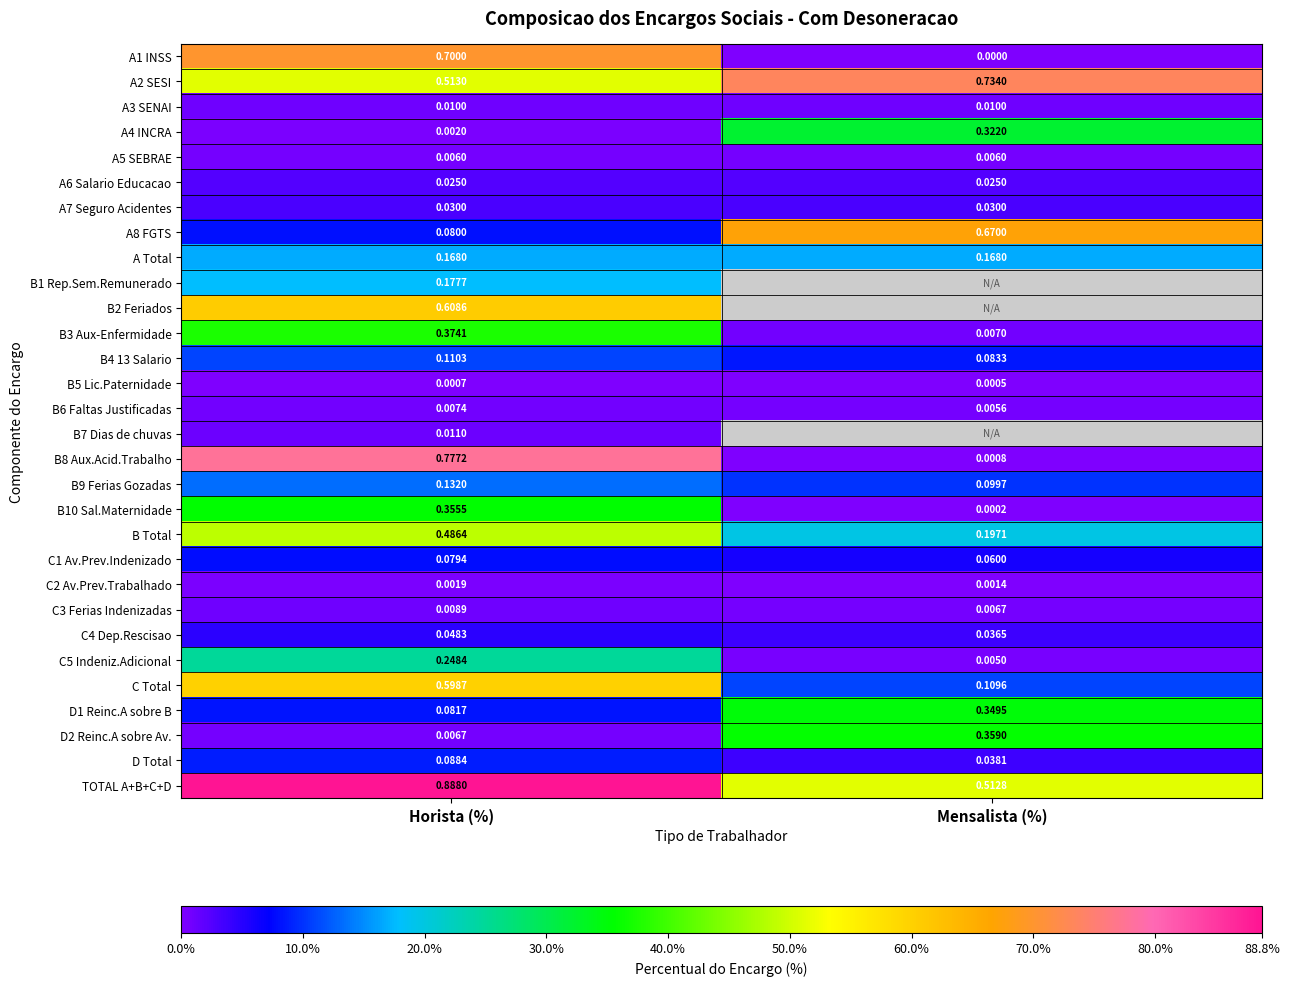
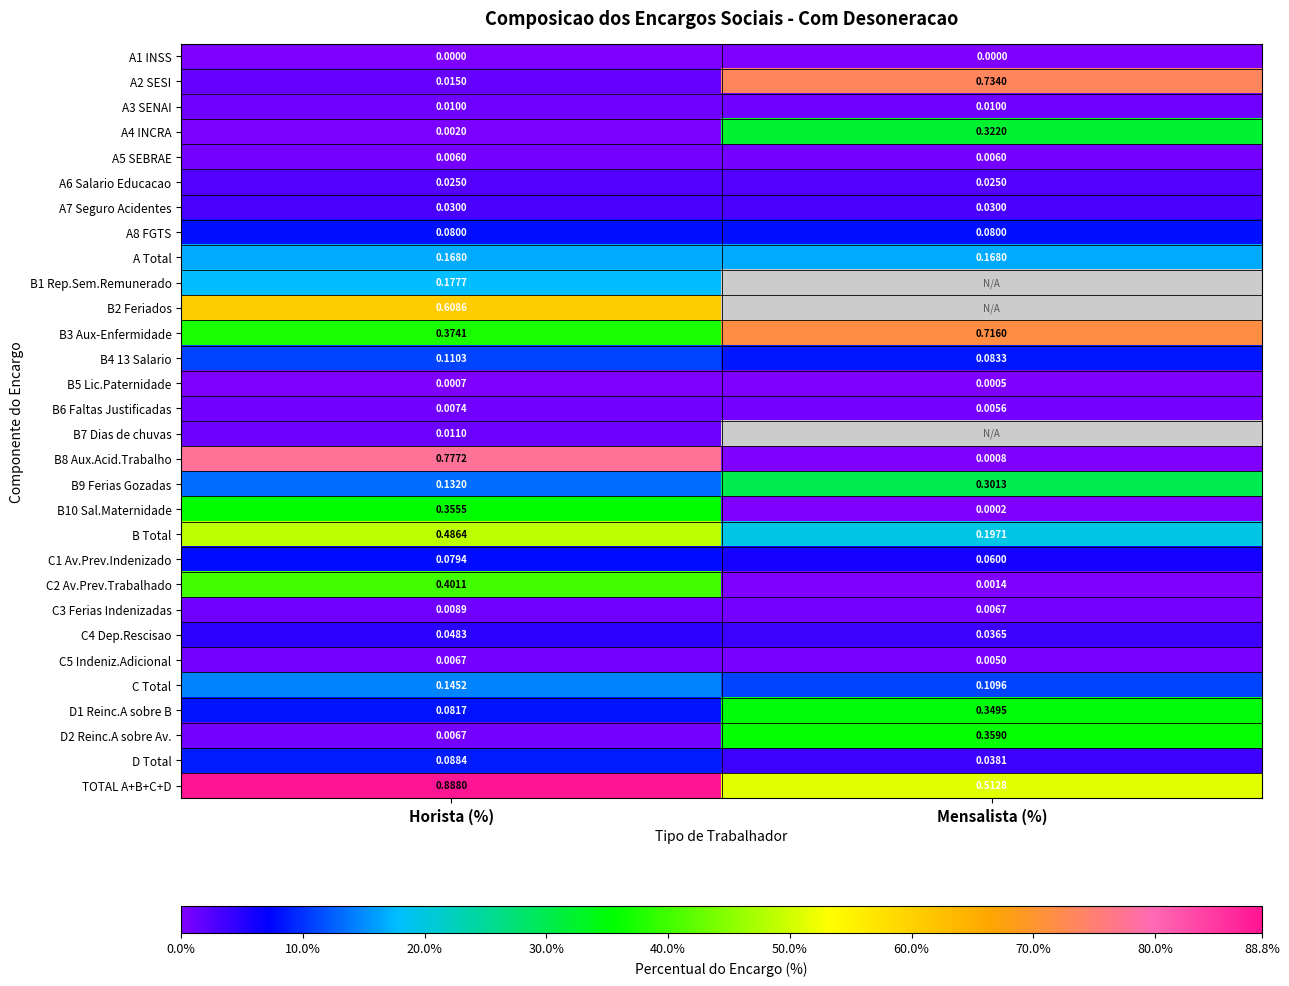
  {
    "A1 INSS": {
-     "Horista (%)": 0.7000,
+     "Horista (%)": 0.0000,
      "Mensalista (%)": 0.0000
    },
    "A2 SESI": {
-     "Horista (%)": 0.5130,
+     "Horista (%)": 0.0150,
      "Mensalista (%)": 0.7340
    },
    "A3 SENAI": {
      "Horista (%)": 0.0100,
      "Mensalista (%)": 0.0100
    },
    "A4 INCRA": {
      "Horista (%)": 0.0020,
      "Mensalista (%)": 0.3220
    },
    "A5 SEBRAE": {
      "Horista (%)": 0.0060,
      "Mensalista (%)": 0.0060
    },
    "A6 Salario Educacao": {
      "Horista (%)": 0.0250,
      "Mensalista (%)": 0.0250
    },
    "A7 Seguro Acidentes": {
      "Horista (%)": 0.0300,
      "Mensalista (%)": 0.0300
    },
    "A8 FGTS": {
      "Horista (%)": 0.0800,
-     "Mensalista (%)": 0.6700
+     "Mensalista (%)": 0.0800
    },
    "A Total": {
      "Horista (%)": 0.1680,
      "Mensalista (%)": 0.1680
    },
    "B1 Rep.Sem.Remunerado": {
      "Horista (%)": 0.1777
    },
    "B2 Feriados": {
      "Horista (%)": 0.6086
    },
    "B3 Aux-Enfermidade": {
      "Horista (%)": 0.3741,
-     "Mensalista (%)": 0.0070
+     "Mensalista (%)": 0.7160
    },
    "B4 13 Salario": {
      "Horista (%)": 0.1103,
      "Mensalista (%)": 0.0833
    },
    "B5 Lic.Paternidade": {
      "Horista (%)": 0.0007,
      "Mensalista (%)": 0.0005
    },
    "B6 Faltas Justificadas": {
      "Horista (%)": 0.0074,
      "Mensalista (%)": 0.0056
    },
    "B7 Dias de chuvas": {
      "Horista (%)": 0.0110
    },
    "B8 Aux.Acid.Trabalho": {
      "Horista (%)": 0.7772,
      "Mensalista (%)": 0.0008
    },
    "B9 Ferias Gozadas": {
      "Horista (%)": 0.1320,
-     "Mensalista (%)": 0.0997
+     "Mensalista (%)": 0.3013
    },
    "B10 Sal.Maternidade": {
      "Horista (%)": 0.3555,
      "Mensalista (%)": 0.0002
    },
    "B Total": {
      "Horista (%)": 0.4864,
      "Mensalista (%)": 0.1971
    },
    "C1 Av.Prev.Indenizado": {
      "Horista (%)": 0.0794,
      "Mensalista (%)": 0.0600
    },
    "C2 Av.Prev.Trabalhado": {
-     "Horista (%)": 0.0019,
+     "Horista (%)": 0.4011,
      "Mensalista (%)": 0.0014
    },
    "C3 Ferias Indenizadas": {
      "Horista (%)": 0.0089,
      "Mensalista (%)": 0.0067
    },
    "C4 Dep.Rescisao": {
      "Horista (%)": 0.0483,
      "Mensalista (%)": 0.0365
    },
    "C5 Indeniz.Adicional": {
-     "Horista (%)": 0.2484,
+     "Horista (%)": 0.0067,
      "Mensalista (%)": 0.0050
    },
    "C Total": {
-     "Horista (%)": 0.5987,
+     "Horista (%)": 0.1452,
      "Mensalista (%)": 0.1096
    },
    "D1 Reinc.A sobre B": {
      "Horista (%)": 0.0817,
      "Mensalista (%)": 0.3495
    },
    "D2 Reinc.A sobre Av.": {
      "Horista (%)": 0.0067,
      "Mensalista (%)": 0.3590
    },
    "D Total": {
      "Horista (%)": 0.0884,
      "Mensalista (%)": 0.0381
    },
    "TOTAL A+B+C+D": {
      "Horista (%)": 0.8880,
      "Mensalista (%)": 0.5128
    }
  }
